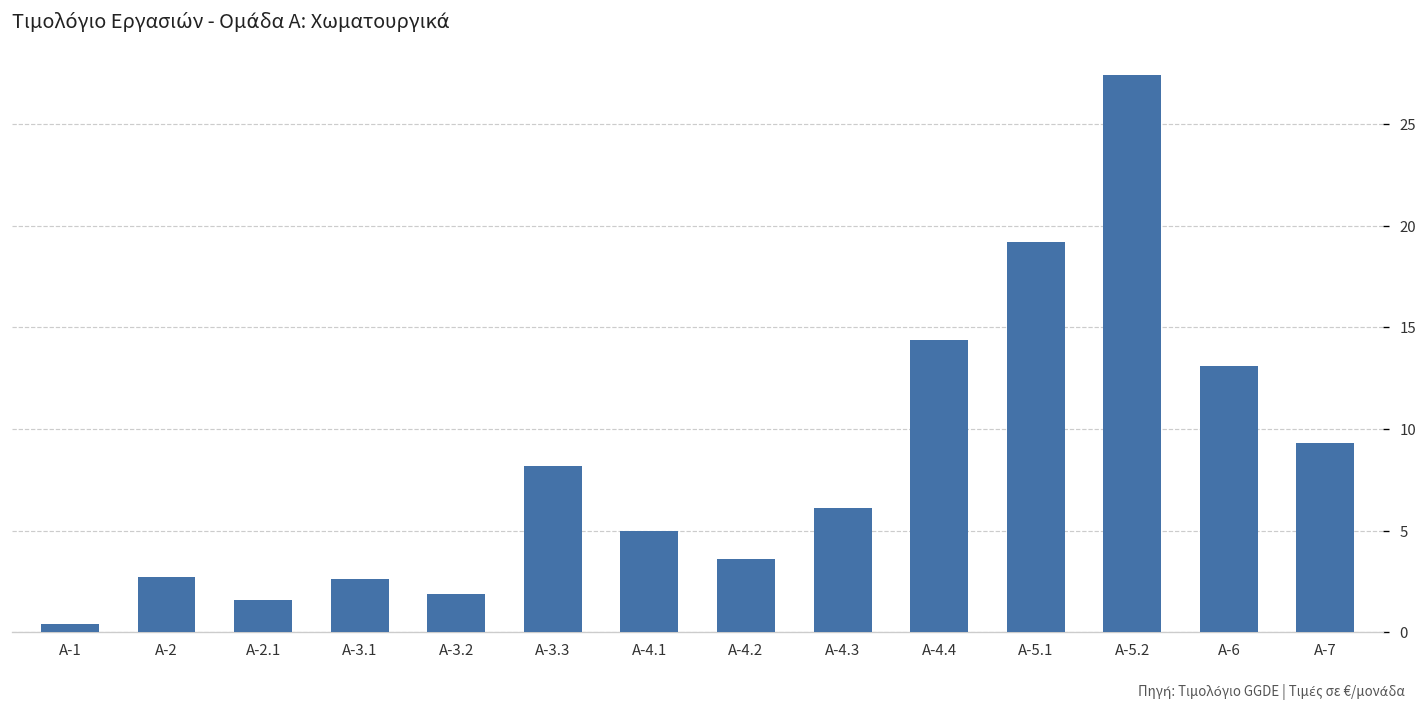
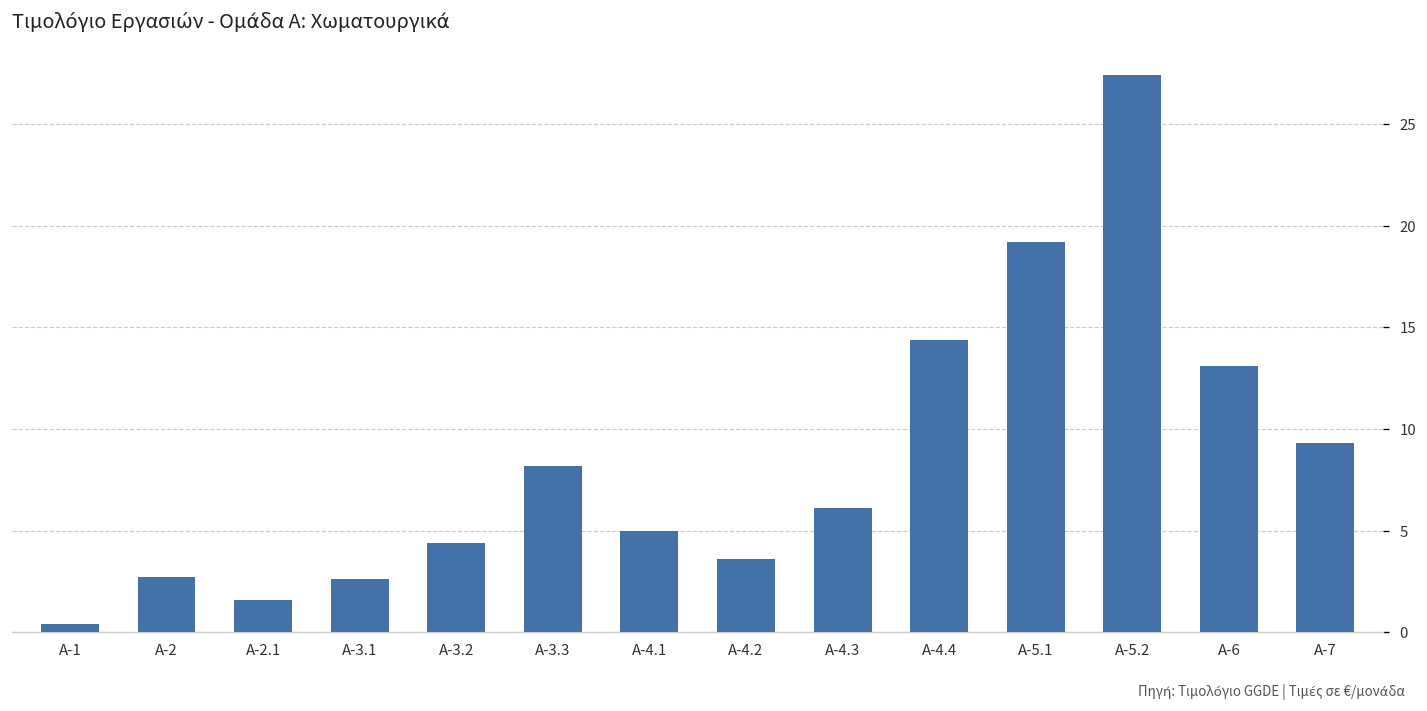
  {
    "Α-1": 0.4,
    "Α-2": 2.7,
    "Α-2.1": 1.6,
    "Α-3.1": 2.6,
-   "Α-3.2": 1.9,
+   "Α-3.2": 4.4,
    "Α-3.3": 8.2,
    "Α-4.1": 5.0,
    "Α-4.2": 3.6,
    "Α-4.3": 6.1,
    "Α-4.4": 14.4,
    "Α-5.1": 19.2,
    "Α-5.2": 27.4,
    "Α-6": 13.1,
    "Α-7": 9.3
  }
